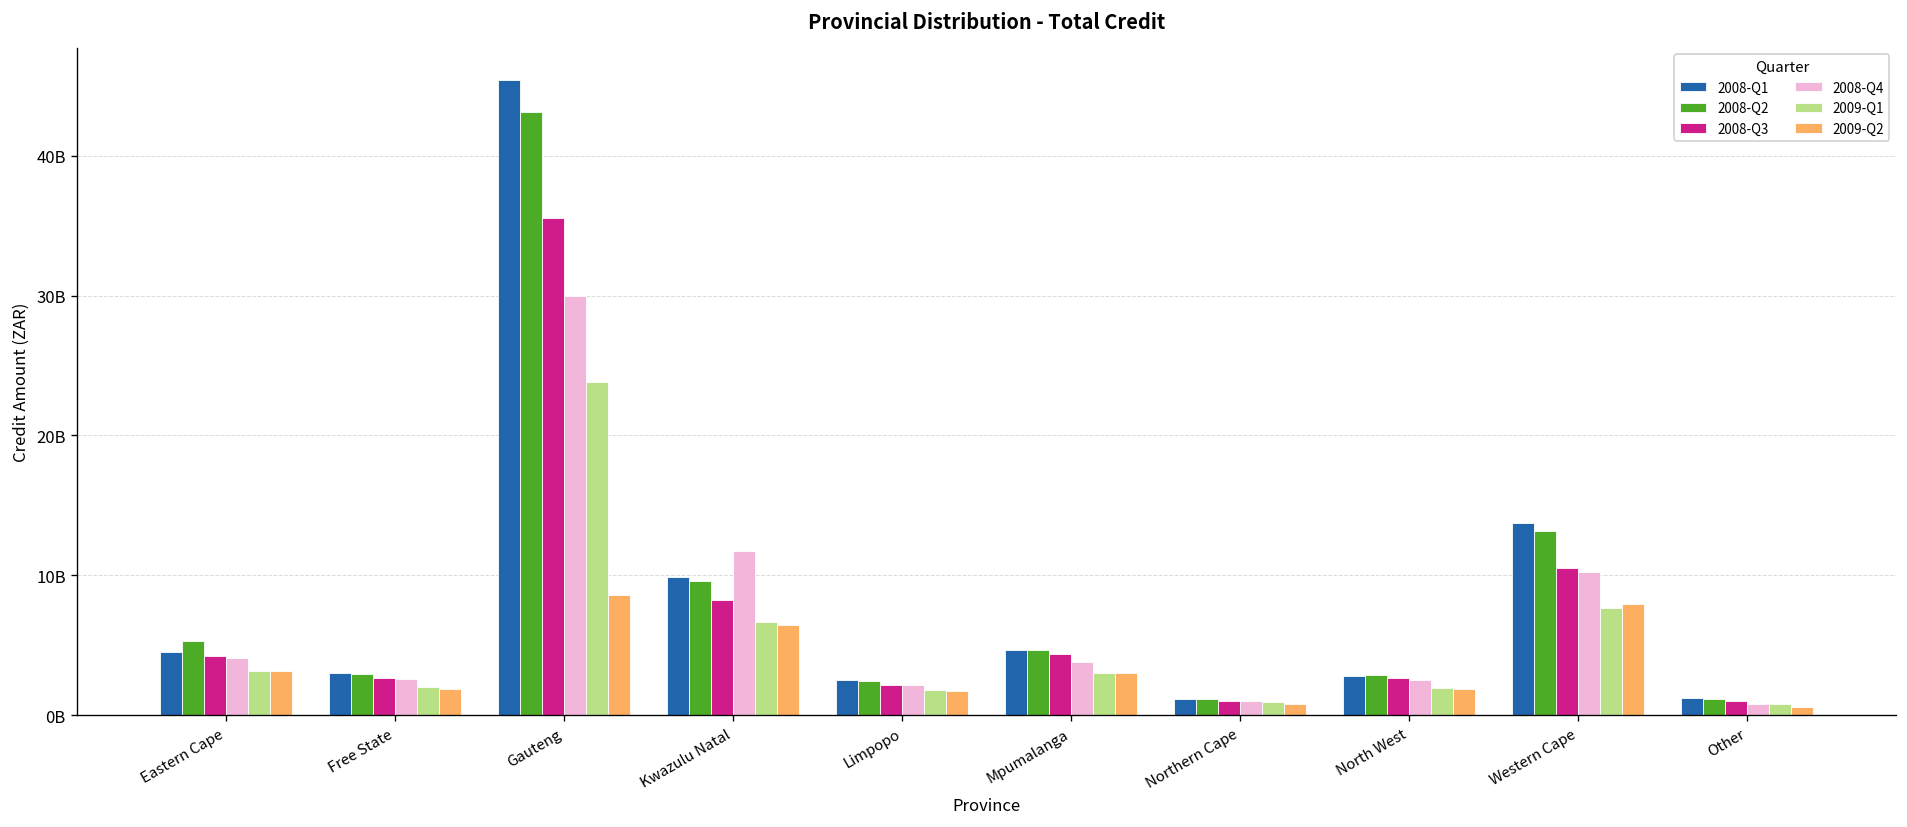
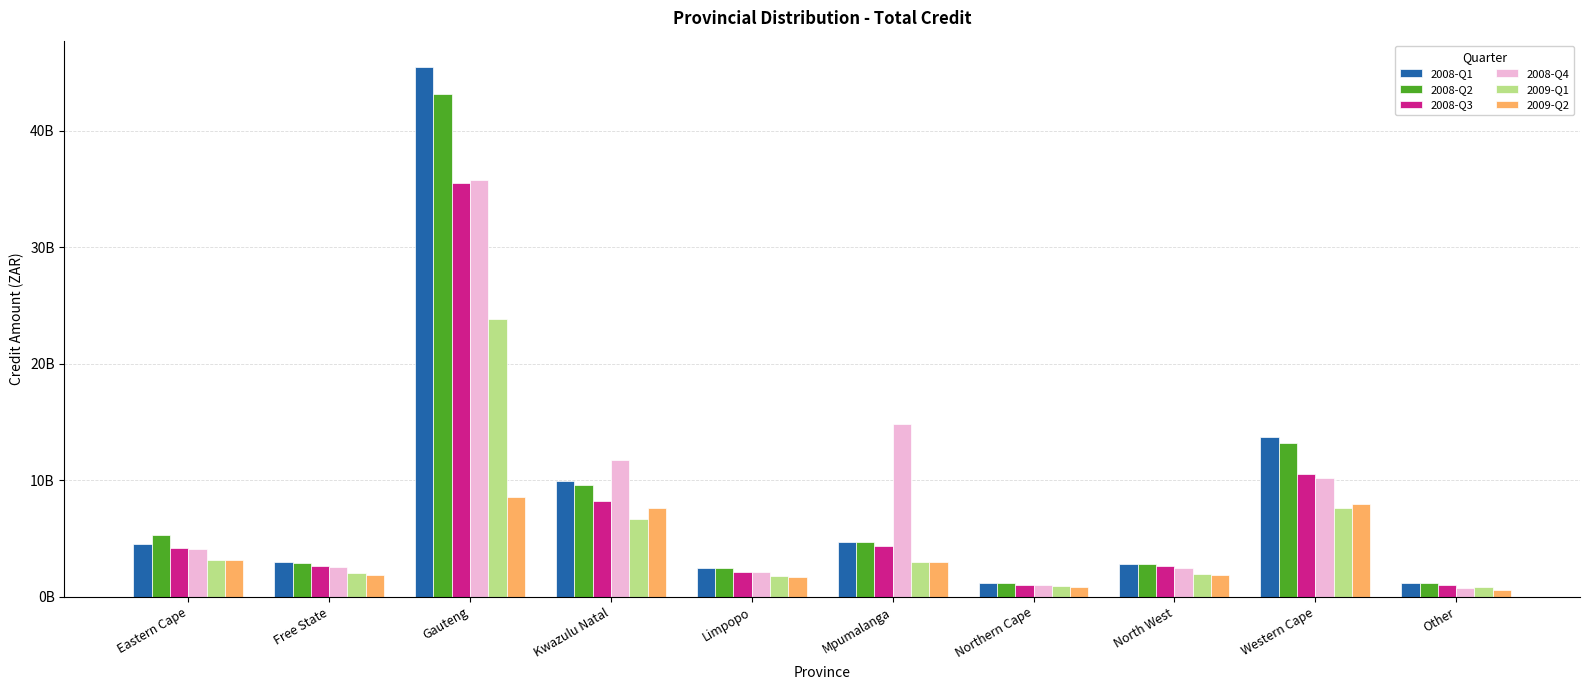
  {
    "2008-Q1": {
      "Eastern Cape": 4500000000,
      "Free State": 3000000000,
      "Gauteng": 45400000000,
      "Kwazulu Natal": 9900000000,
      "Limpopo": 2500000000,
      "Mpumalanga": 4700000000,
      "Northern Cape": 1200000000,
      "North West": 2800000000,
      "Western Cape": 13700000000,
      "Other": 1200000000
    },
    "2008-Q2": {
      "Eastern Cape": 5300000000,
      "Free State": 2900000000,
      "Gauteng": 43200000000,
      "Kwazulu Natal": 9600000000,
      "Limpopo": 2500000000,
      "Mpumalanga": 4700000000,
      "Northern Cape": 1200000000,
      "North West": 2800000000,
      "Western Cape": 13200000000,
      "Other": 1200000000
    },
    "2008-Q3": {
      "Eastern Cape": 4200000000,
      "Free State": 2700000000,
      "Gauteng": 35500000000,
      "Kwazulu Natal": 8200000000,
      "Limpopo": 2100000000,
      "Mpumalanga": 4400000000,
      "Northern Cape": 1000000000,
      "North West": 2700000000,
      "Western Cape": 10500000000,
      "Other": 1000000000
    },
    "2008-Q4": {
      "Eastern Cape": 4100000000,
      "Free State": 2600000000,
-     "Gauteng": 30000000000,
+     "Gauteng": 35700000000,
      "Kwazulu Natal": 11700000000,
      "Limpopo": 2200000000,
-     "Mpumalanga": 3800000000,
+     "Mpumalanga": 14800000000,
      "Northern Cape": 1000000000,
      "North West": 2500000000,
      "Western Cape": 10200000000,
      "Other": 800000000
    },
    "2009-Q1": {
      "Eastern Cape": 3100000000,
      "Free State": 2000000000,
      "Gauteng": 23800000000,
      "Kwazulu Natal": 6700000000,
      "Limpopo": 1800000000,
      "Mpumalanga": 3000000000,
      "Northern Cape": 900000000,
      "North West": 1900000000,
      "Western Cape": 7700000000,
      "Other": 800000000
    },
    "2009-Q2": {
      "Eastern Cape": 3200000000,
      "Free State": 1900000000,
      "Gauteng": 8600000000,
-     "Kwazulu Natal": 6400000000,
+     "Kwazulu Natal": 7600000000,
      "Limpopo": 1700000000,
      "Mpumalanga": 3000000000,
      "Northern Cape": 800000000,
      "North West": 1900000000,
      "Western Cape": 7900000000,
      "Other": 600000000
    }
  }
